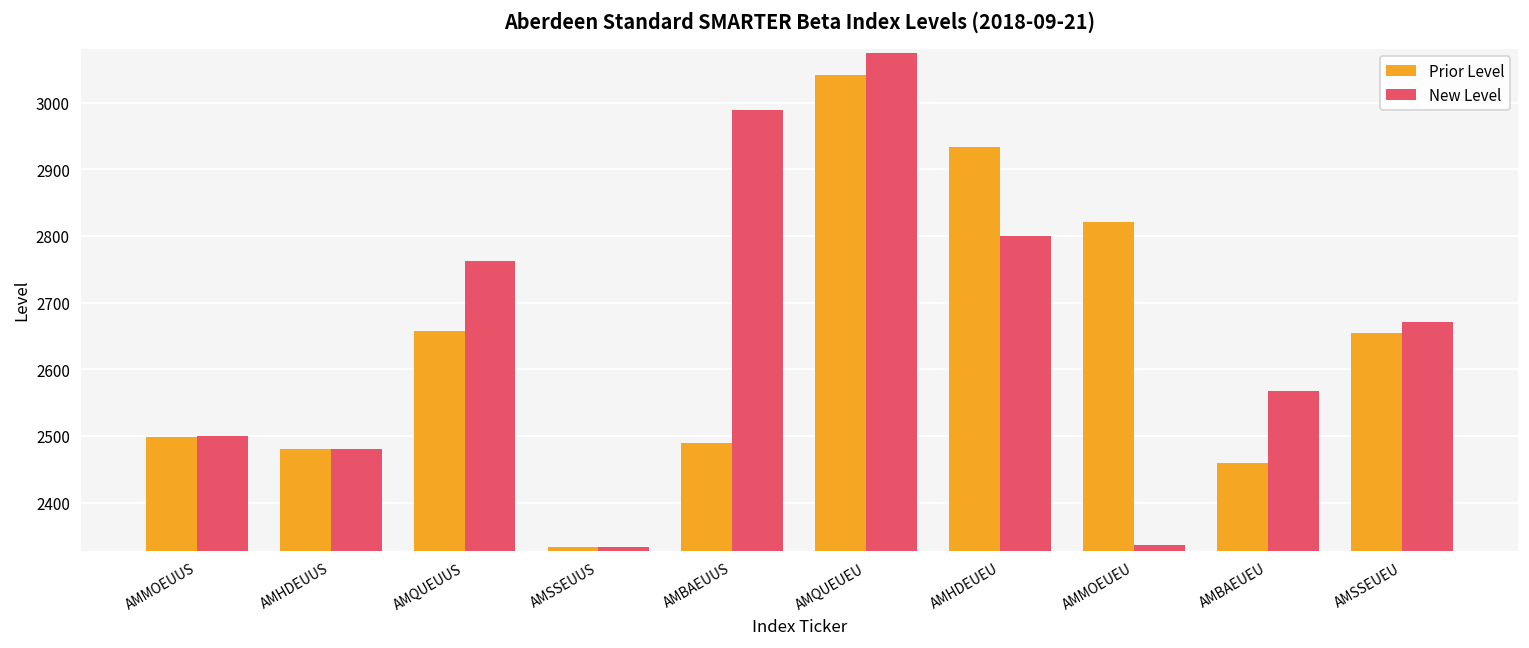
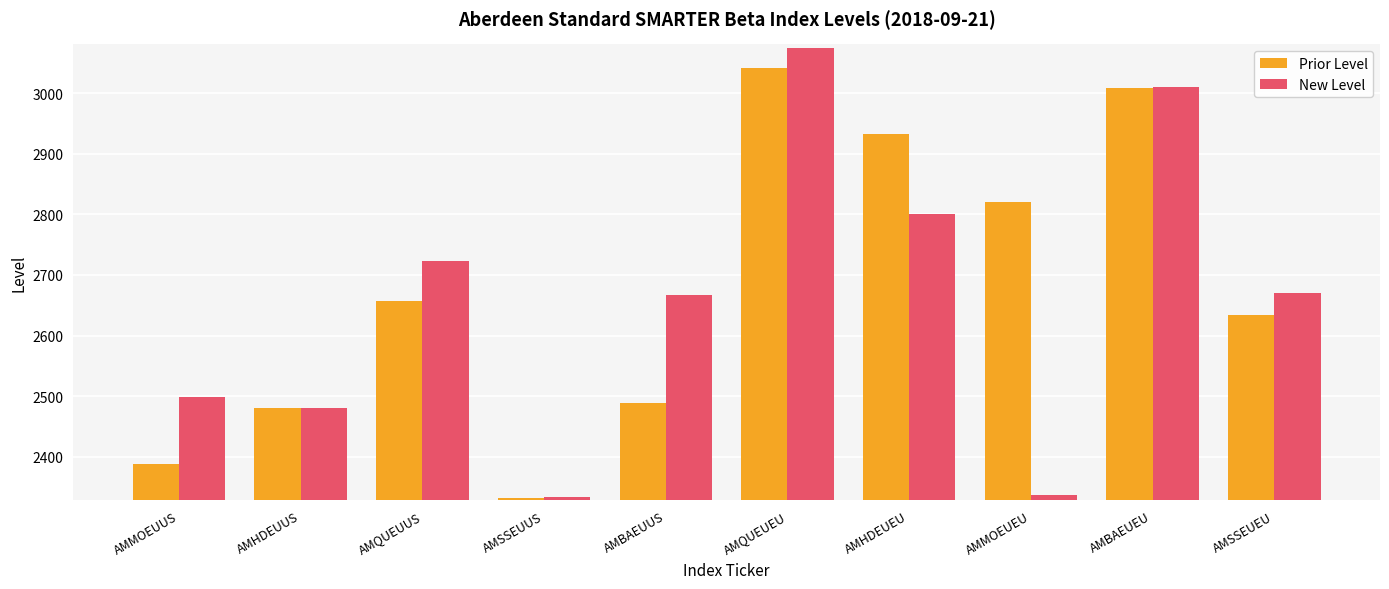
  {
    "Prior Level": {
-     "AMMOEUUS": 2500,
+     "AMMOEUUS": 2390,
      "AMHDEUUS": 2480,
      "AMQUEUUS": 2660,
      "AMSSEUUS": 2330,
      "AMBAEUUS": 2490,
      "AMQUEUEU": 3040,
      "AMHDEUEU": 2930,
      "AMMOEUEU": 2820,
-     "AMBAEUEU": 2460,
-     "AMSSEUEU": 2650
+     "AMBAEUEU": 3010,
+     "AMSSEUEU": 2630
    },
    "New Level": {
      "AMMOEUUS": 2500,
      "AMHDEUUS": 2480,
-     "AMQUEUUS": 2760,
+     "AMQUEUUS": 2720,
      "AMSSEUUS": 2330,
-     "AMBAEUUS": 2990,
+     "AMBAEUUS": 2670,
      "AMQUEUEU": 3070,
      "AMHDEUEU": 2800,
      "AMMOEUEU": 2340,
-     "AMBAEUEU": 2570,
+     "AMBAEUEU": 3010,
      "AMSSEUEU": 2670
    }
  }
